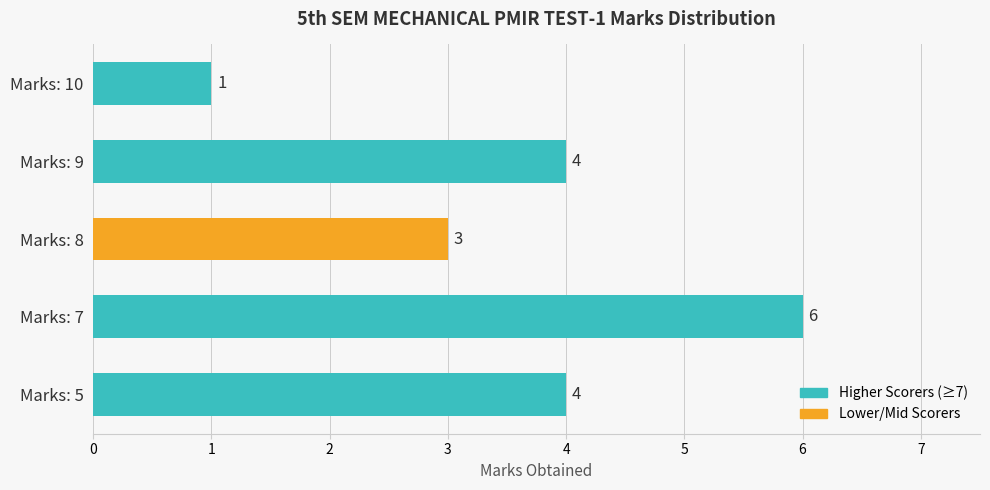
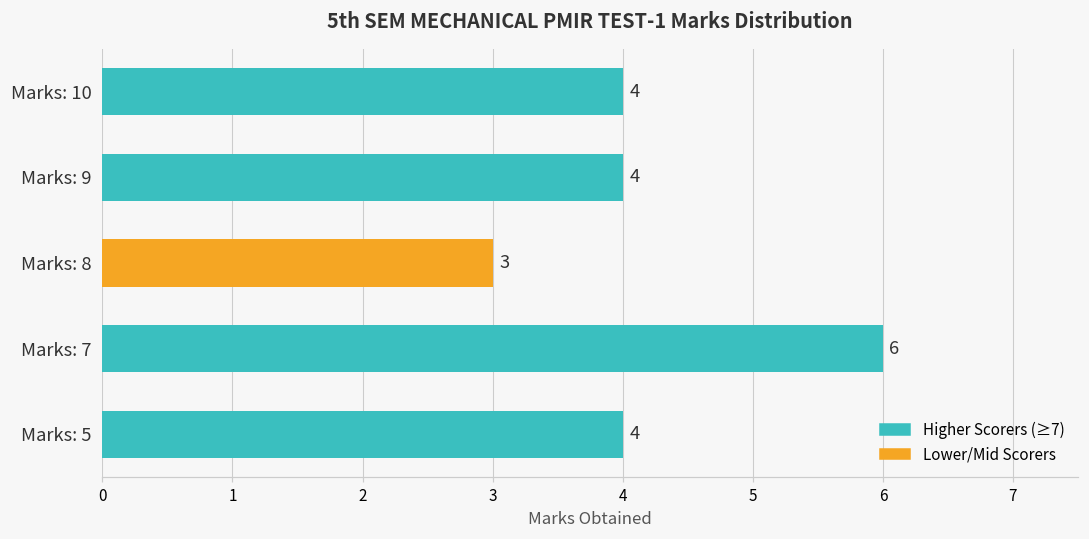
  {
-   "Marks: 10": 1,
+   "Marks: 10": 4,
    "Marks: 9": 4,
    "Marks: 8": 3,
    "Marks: 7": 6,
    "Marks: 5": 4
  }
